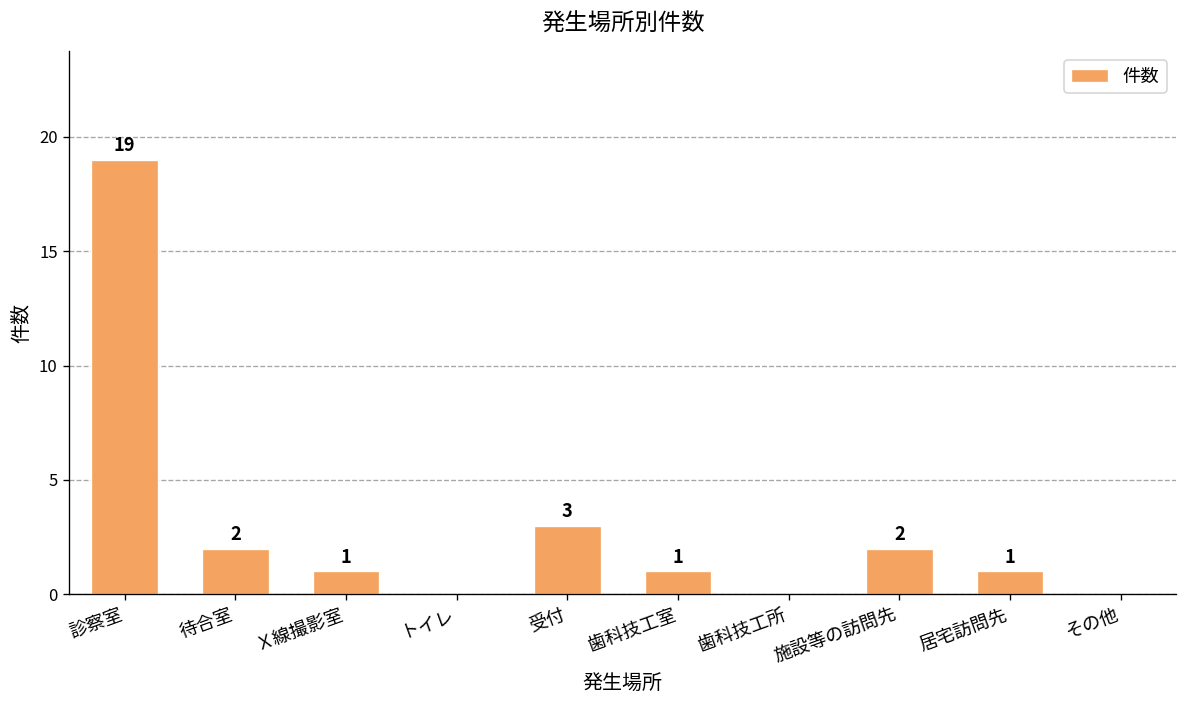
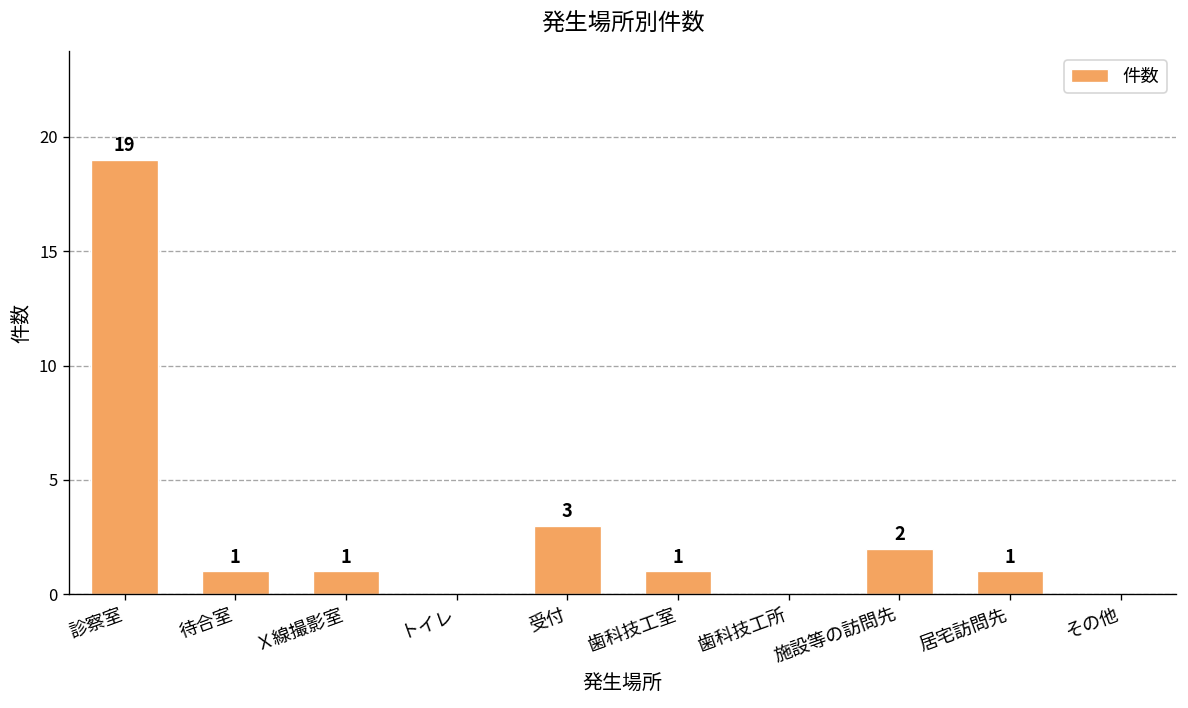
  {
    "診察室": 19,
-   "待合室": 2,
+   "待合室": 1,
    "Ｘ線撮影室": 1,
    "受付": 3,
    "歯科技工室": 1,
    "施設等の訪問先": 2,
    "居宅訪問先": 1
  }
